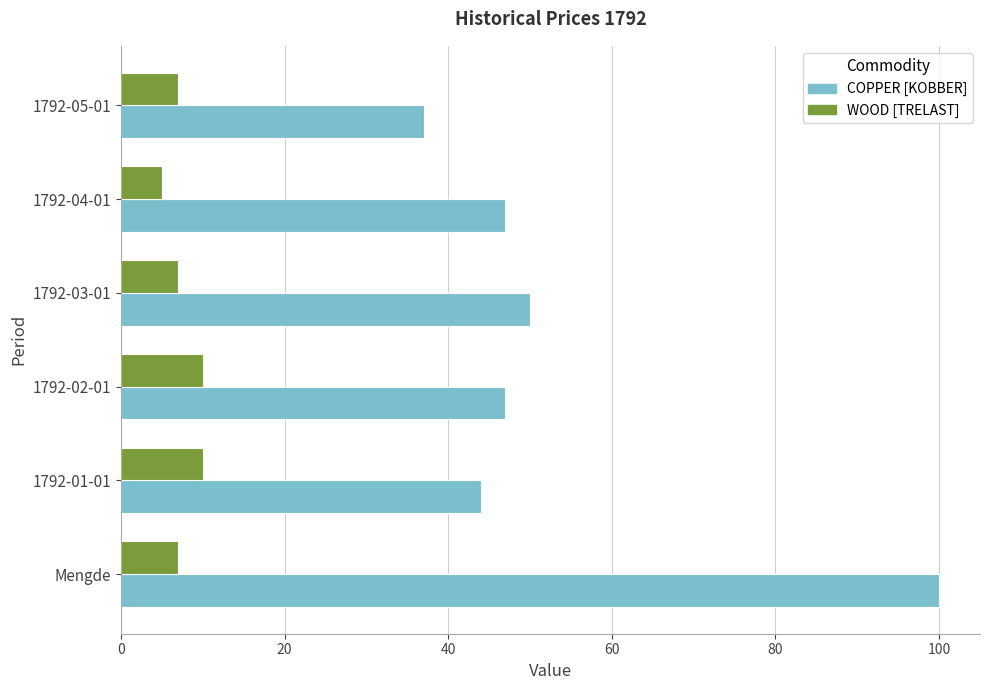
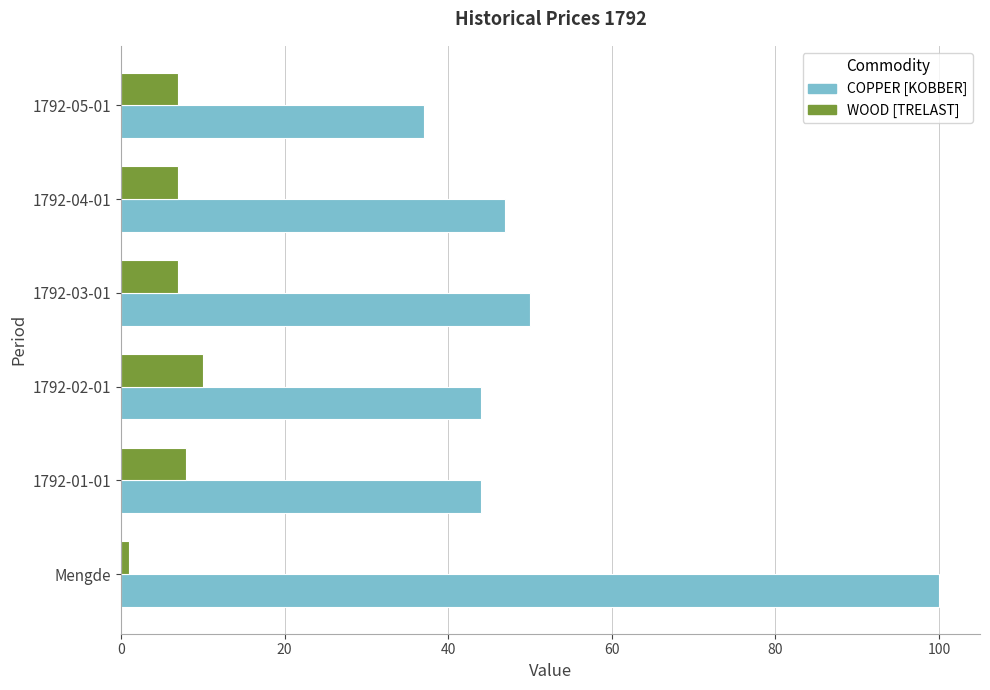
  {
    "COPPER [KOBBER]": {
      "1792-05-01": 37,
      "1792-04-01": 47,
      "1792-03-01": 50,
-     "1792-02-01": 47,
+     "1792-02-01": 44,
      "1792-01-01": 44,
      "Mengde": 100
    },
    "WOOD [TRELAST]": {
      "1792-05-01": 7,
-     "1792-04-01": 5,
+     "1792-04-01": 7,
      "1792-03-01": 7,
      "1792-02-01": 10,
-     "1792-01-01": 10,
-     "Mengde": 7
+     "1792-01-01": 8,
+     "Mengde": 1
    }
  }
